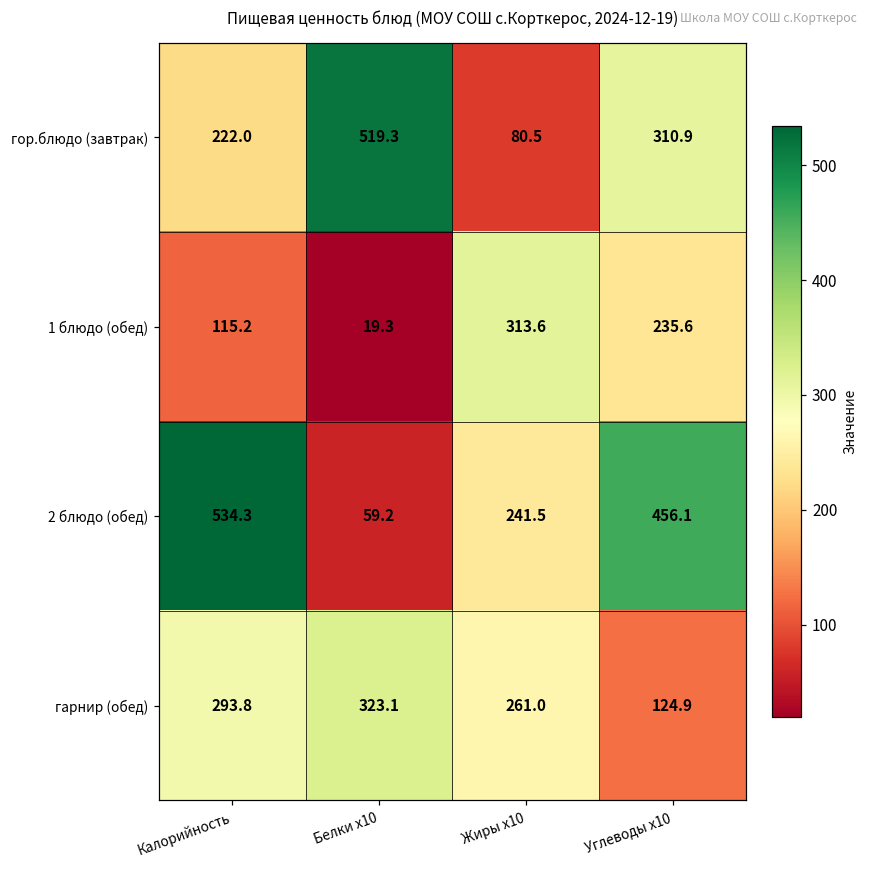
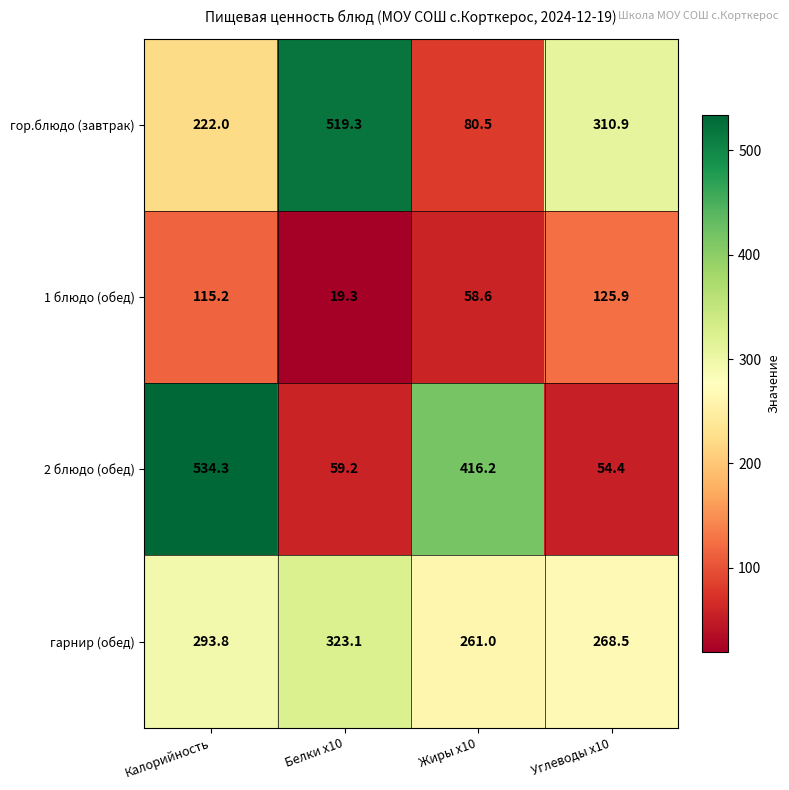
  {
    "гор.блюдо (завтрак)": {
      "Калорийность": 222.0,
      "Белки x10": 519.3,
      "Жиры x10": 80.5,
      "Углеводы x10": 310.9
    },
    "1 блюдо (обед)": {
      "Калорийность": 115.2,
      "Белки x10": 19.3,
-     "Жиры x10": 313.6,
-     "Углеводы x10": 235.6
+     "Жиры x10": 58.6,
+     "Углеводы x10": 125.9
    },
    "2 блюдо (обед)": {
      "Калорийность": 534.3,
      "Белки x10": 59.2,
-     "Жиры x10": 241.5,
-     "Углеводы x10": 456.1
+     "Жиры x10": 416.2,
+     "Углеводы x10": 54.4
    },
    "гарнир (обед)": {
      "Калорийность": 293.8,
      "Белки x10": 323.1,
      "Жиры x10": 261.0,
-     "Углеводы x10": 124.9
+     "Углеводы x10": 268.5
    }
  }
